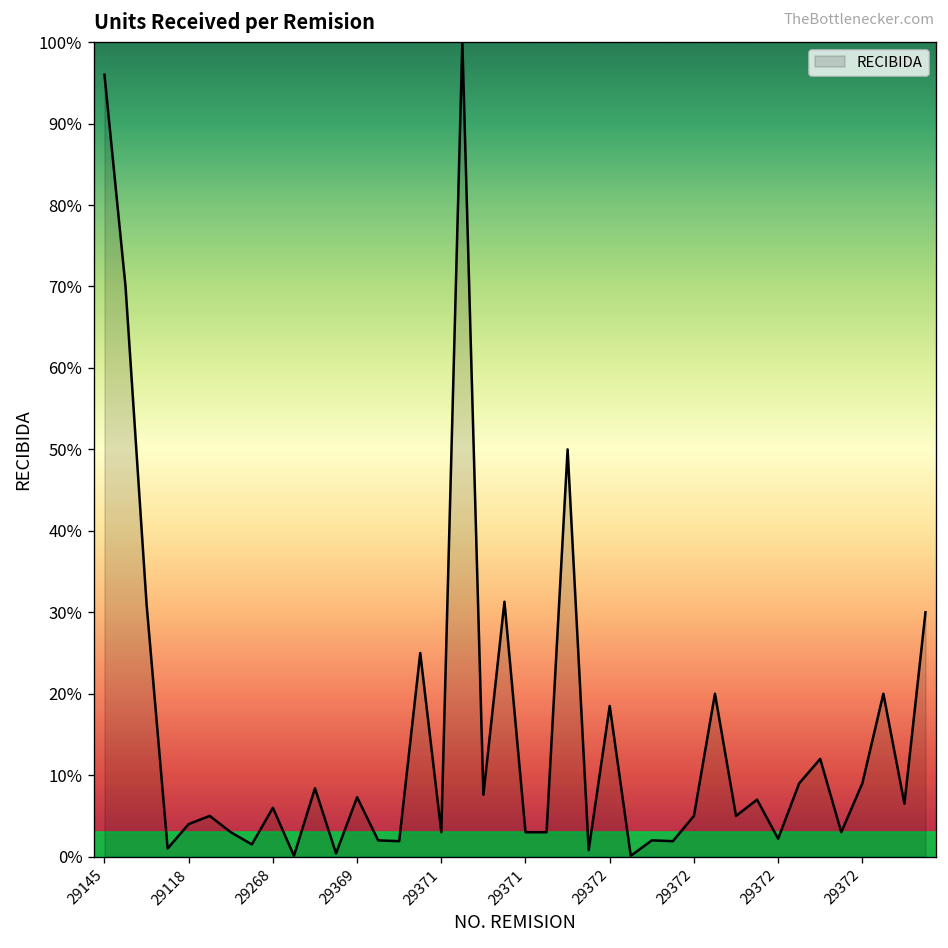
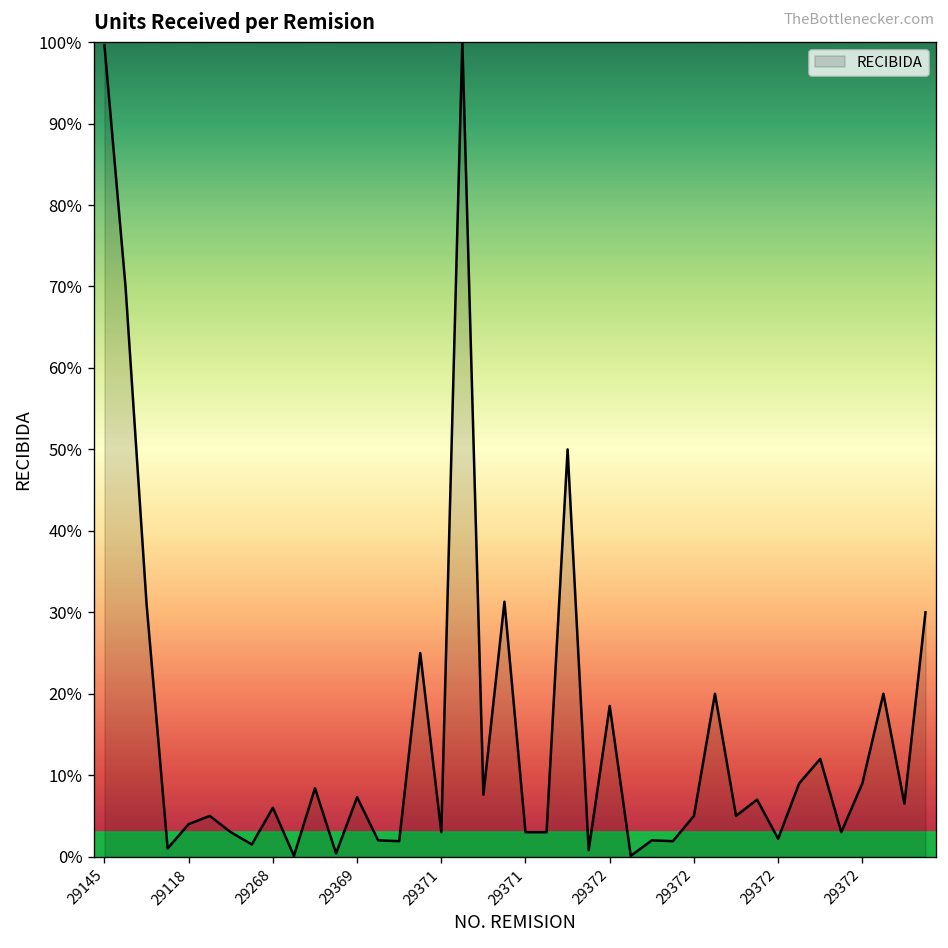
  {
-   "29145": "96%",
+   "29145": "100%",
    "29118": "4%",
    "29268": "6%",
    "29369": "7%"
  }
